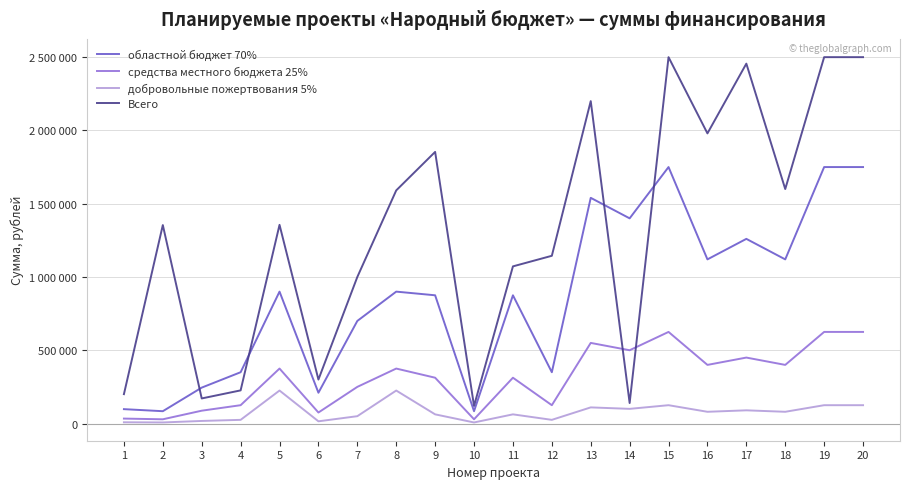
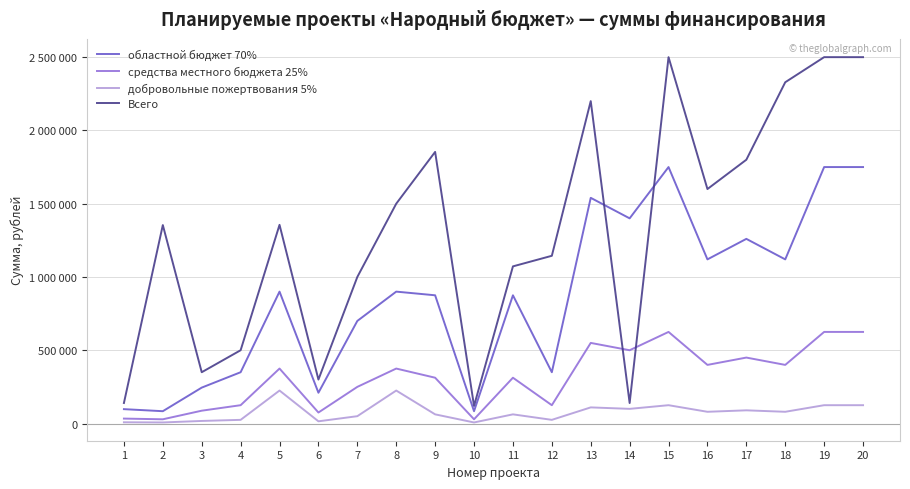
  {
    "Всего": {
-     "1": 200000,
+     "1": 140000,
      "2": 1350000,
-     "3": 170000,
-     "4": 230000,
+     "3": 350000,
+     "4": 500000,
      "5": 1360000,
      "6": 300000,
      "7": 1000000,
-     "8": 1590000,
+     "8": 1500000,
      "9": 1850000,
      "10": 120000,
      "11": 1070000,
      "12": 1140000,
      "13": 2200000,
      "14": 140000,
      "15": 2500000,
-     "16": 1980000,
-     "17": 2460000,
-     "18": 1600000,
+     "16": 1600000,
+     "17": 1800000,
+     "18": 2330000,
      "19": 2500000,
      "20": 2500000
    }
  }
